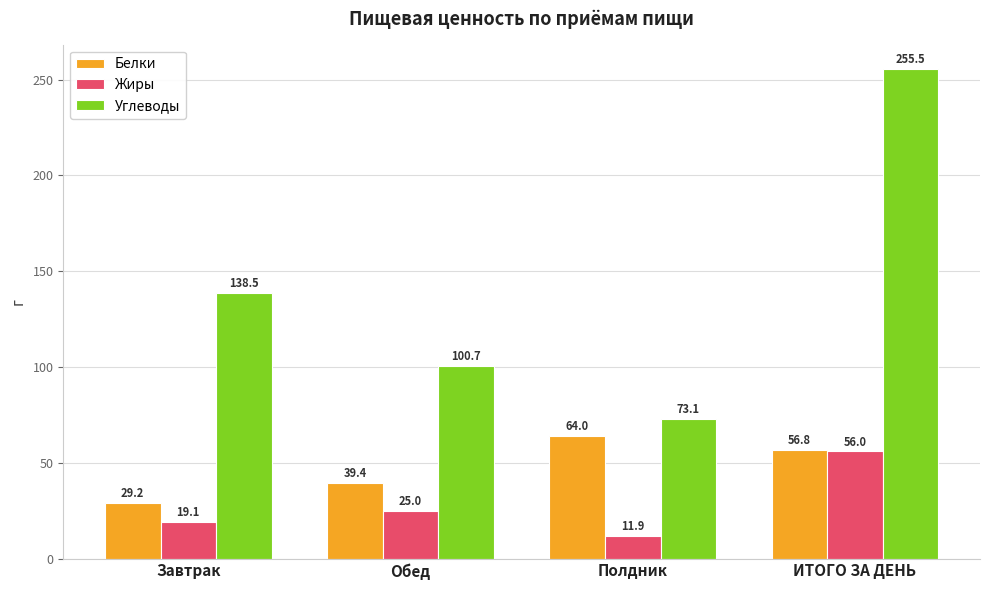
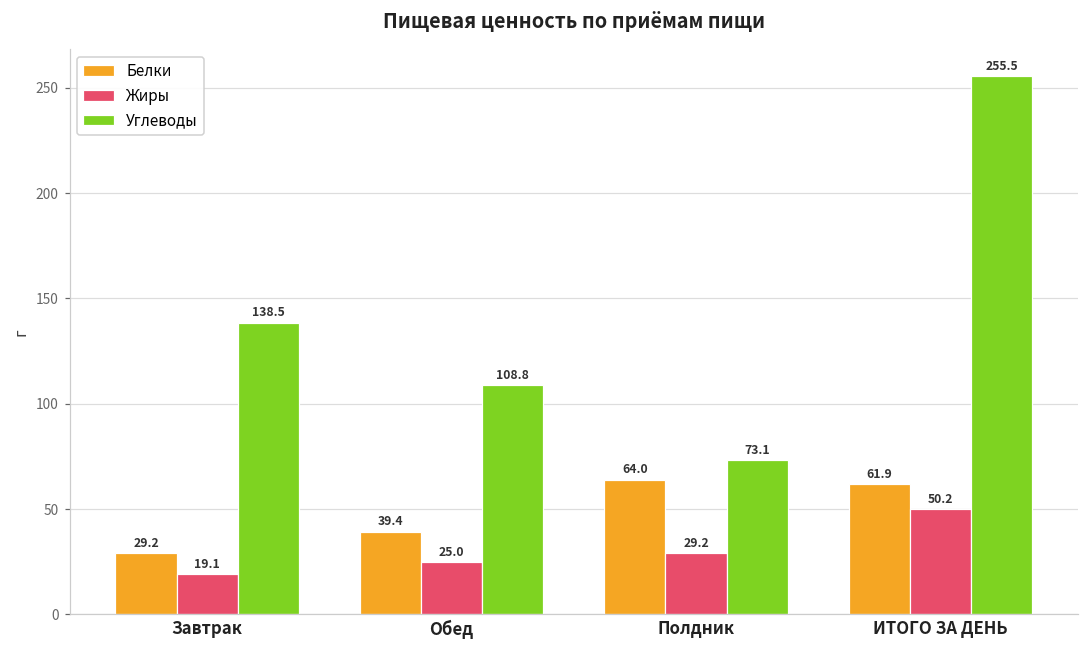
  {
    "Белки": {
      "Завтрак": 29.2,
      "Обед": 39.4,
      "Полдник": 64.0,
-     "ИТОГО ЗА ДЕНЬ": 56.8
+     "ИТОГО ЗА ДЕНЬ": 61.9
    },
    "Жиры": {
      "Завтрак": 19.1,
      "Обед": 25.0,
-     "Полдник": 11.9,
-     "ИТОГО ЗА ДЕНЬ": 56.0
+     "Полдник": 29.2,
+     "ИТОГО ЗА ДЕНЬ": 50.2
    },
    "Углеводы": {
      "Завтрак": 138.5,
-     "Обед": 100.7,
+     "Обед": 108.8,
      "Полдник": 73.1,
      "ИТОГО ЗА ДЕНЬ": 255.5
    }
  }
